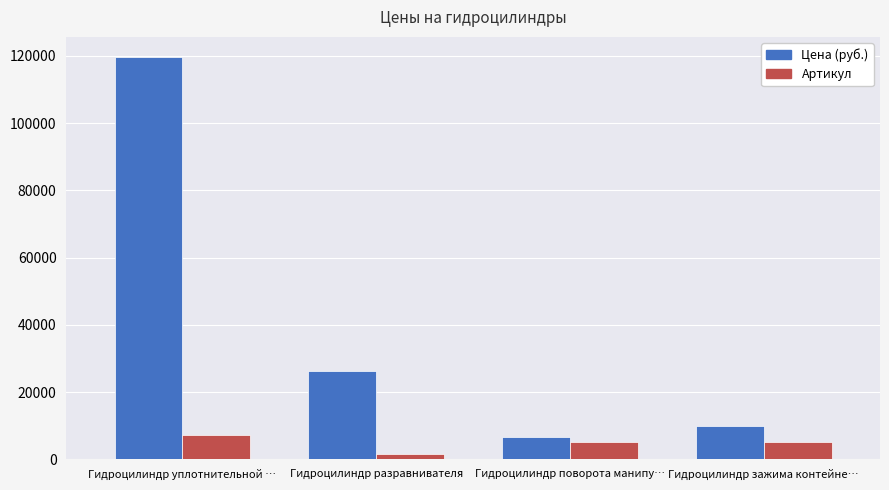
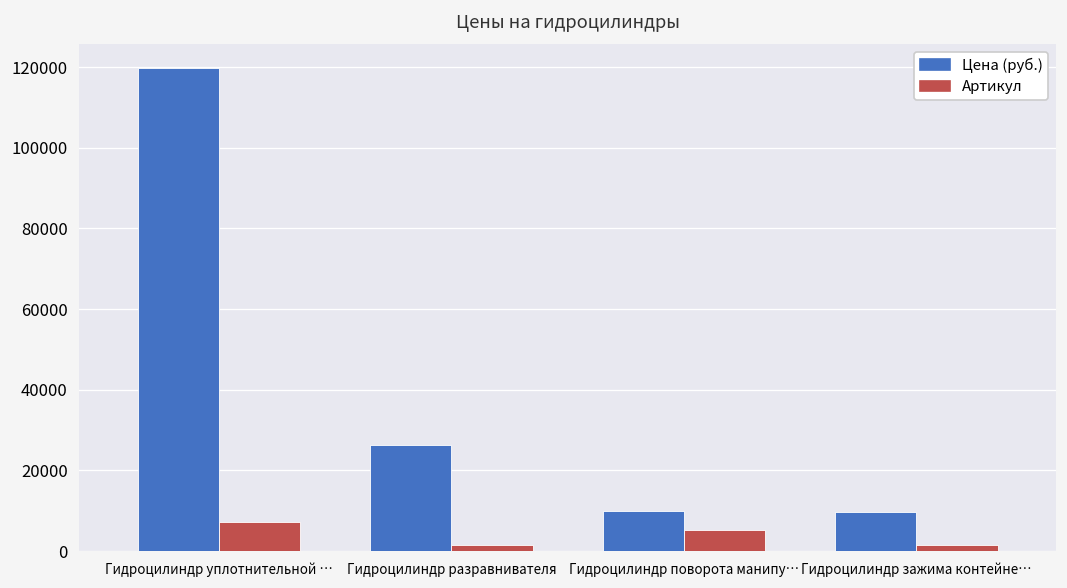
  {
    "Цена (руб.)": {
      "Гидроцилиндр уплотнительной …": 120000,
      "Гидроцилиндр разравнивателя": 26000,
-     "Гидроцилиндр поворота манипу…": 7000,
+     "Гидроцилиндр поворота манипу…": 10000,
      "Гидроцилиндр зажима контейне…": 10000
    },
    "Артикул": {
      "Гидроцилиндр уплотнительной …": 7000,
      "Гидроцилиндр разравнивателя": 2000,
      "Гидроцилиндр поворота манипу…": 5000,
-     "Гидроцилиндр зажима контейне…": 5000
+     "Гидроцилиндр зажима контейне…": 2000
    }
  }
